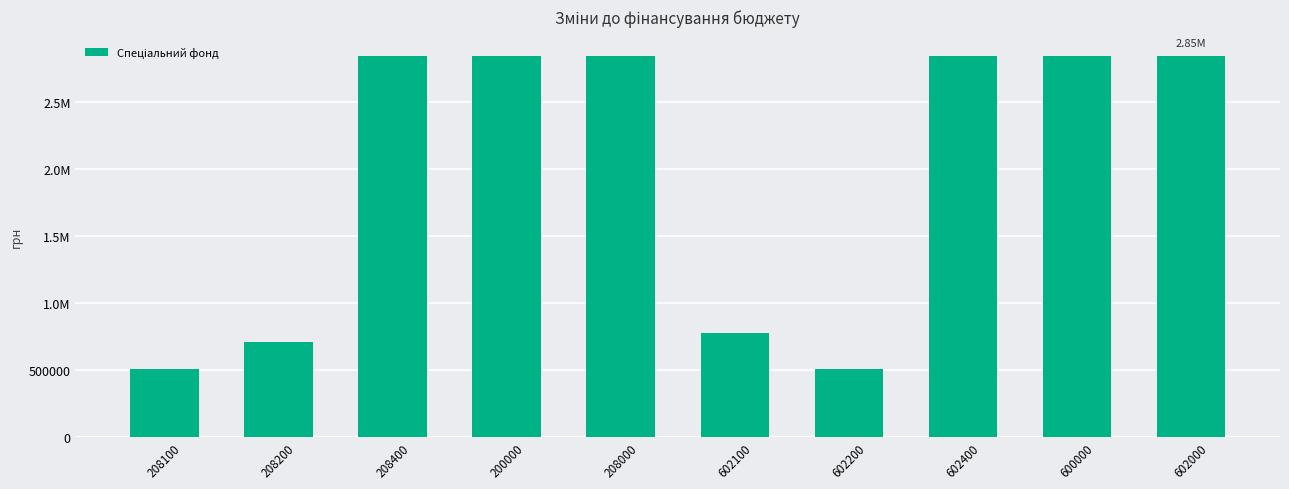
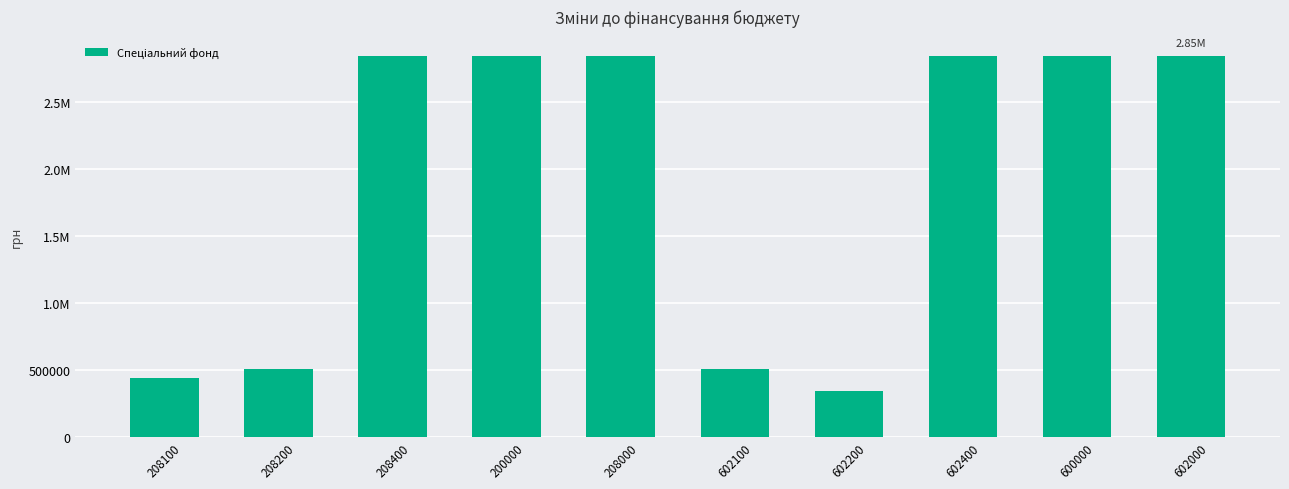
  {
-   "208100": 510000,
-   "208200": 710000,
+   "208100": 440000,
+   "208200": 510000,
    "208400": 2850000,
    "200000": 2850000,
    "208000": 2850000,
-   "602100": 770000,
-   "602200": 510000,
+   "602100": 510000,
+   "602200": 340000,
    "602400": 2850000,
    "600000": 2850000
  }
